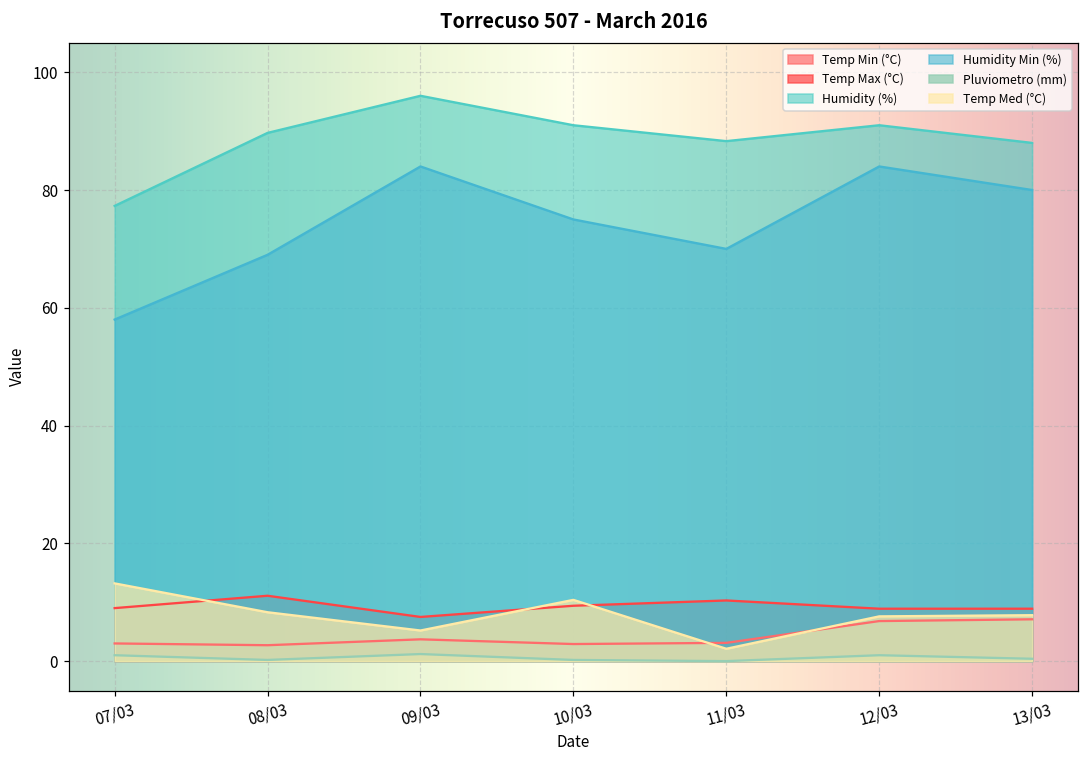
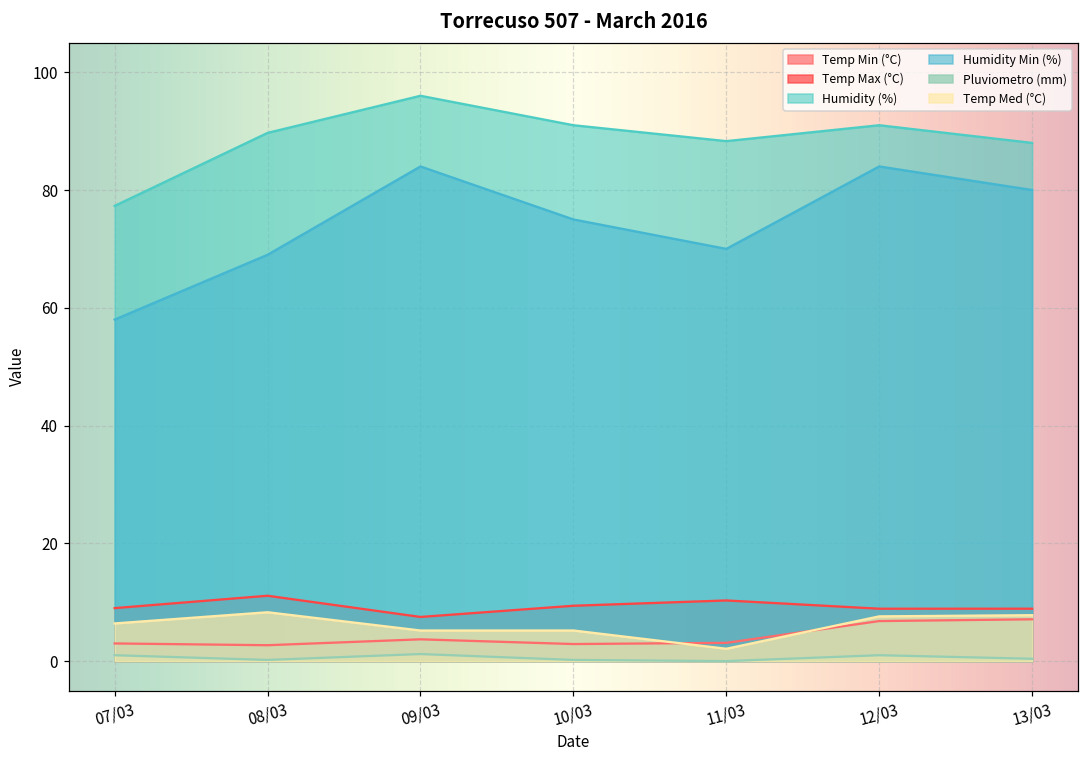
  {
    "Temp Med (°C)": {
-     "07/03": 13,
+     "07/03": 6,
      "08/03": 8,
      "09/03": 5,
-     "10/03": 10,
+     "10/03": 5,
      "11/03": 2,
      "12/03": 8,
      "13/03": 8
    }
  }
